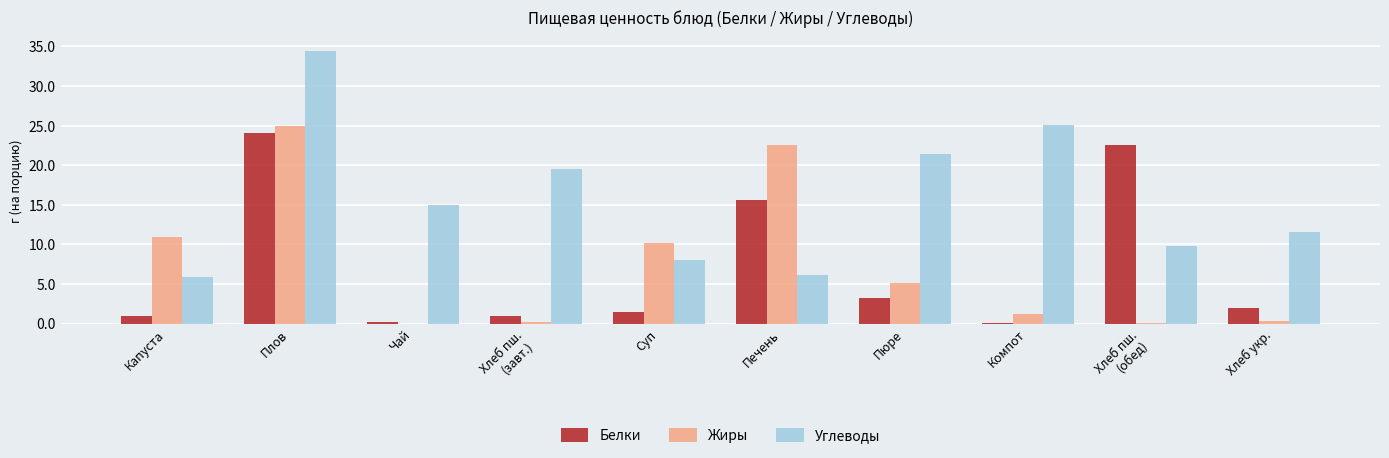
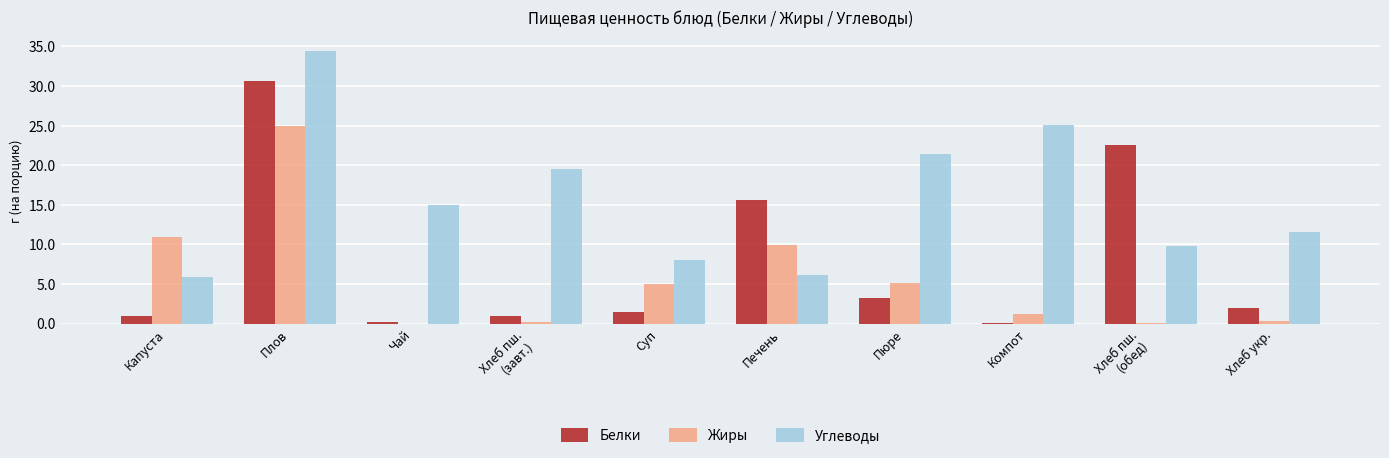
  {
    "Белки": {
      "Капуста": 1,
-     "Плов": 24,
+     "Плов": 31,
      "Хлеб пш. (завт.)": 1,
      "Суп": 1,
      "Печень": 16,
      "Пюре": 3,
      "Хлеб пш. (обед)": 23,
      "Хлеб укр.": 2
    },
    "Жиры": {
      "Капуста": 11,
      "Плов": 25,
      "Чай": 0,
-     "Суп": 10,
-     "Печень": 23,
+     "Суп": 5,
+     "Печень": 10,
      "Пюре": 5,
      "Компот": 1,
      "Хлеб укр.": 0
    },
    "Углеводы": {
      "Капуста": 6,
      "Плов": 34,
      "Чай": 15,
      "Хлеб пш. (завт.)": 19,
      "Суп": 8,
      "Печень": 6,
      "Пюре": 21,
      "Компот": 25,
      "Хлеб пш. (обед)": 10,
      "Хлеб укр.": 12
    }
  }
